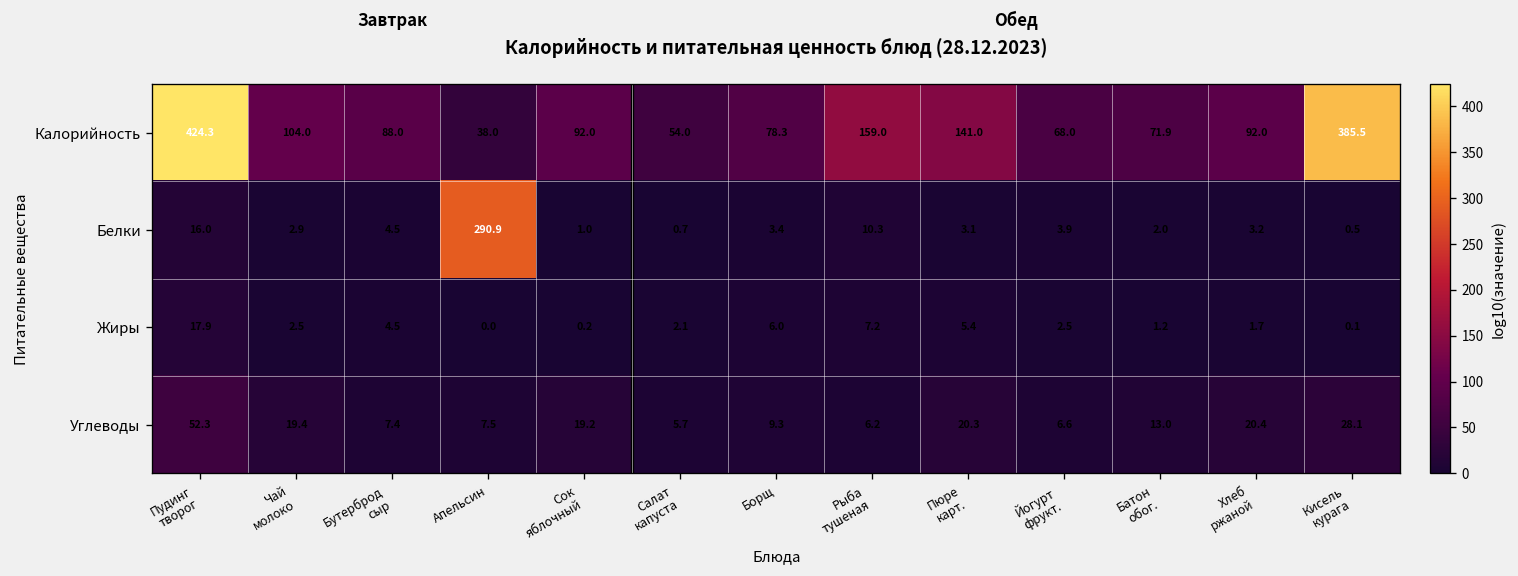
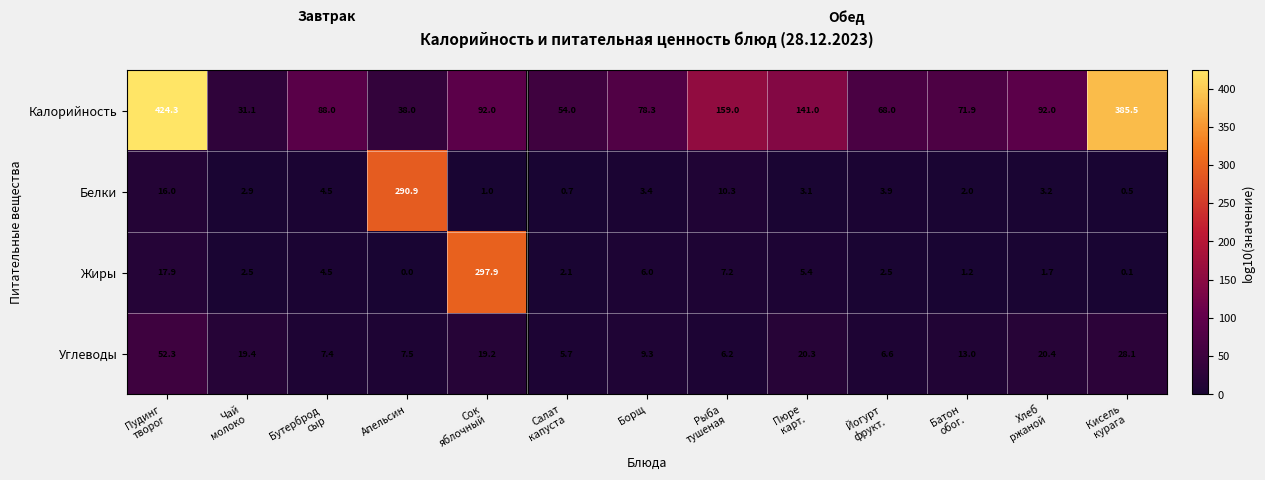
  {
    "Калорийность": {
      "Пудинг творог": 424.3,
-     "Чай молоко": 104.0,
+     "Чай молоко": 31.1,
      "Бутерброд сыр": 88.0,
      "Апельсин": 38.0,
      "Сок яблочный": 92.0,
      "Салат капуста": 54.0,
      "Борщ": 78.3,
      "Рыба тушеная": 159.0,
      "Пюре карт.": 141.0,
      "Йогурт фрукт.": 68.0,
      "Батон обог.": 71.9,
      "Хлеб ржаной": 92.0,
      "Кисель курага": 385.5
    },
    "Белки": {
      "Пудинг творог": 16.0,
      "Чай молоко": 2.9,
      "Бутерброд сыр": 4.5,
      "Апельсин": 290.9,
      "Сок яблочный": 1.0,
      "Салат капуста": 0.7,
      "Борщ": 3.4,
      "Рыба тушеная": 10.3,
      "Пюре карт.": 3.1,
      "Йогурт фрукт.": 3.9,
      "Батон обог.": 2.0,
      "Хлеб ржаной": 3.2,
      "Кисель курага": 0.5
    },
    "Жиры": {
      "Пудинг творог": 17.9,
      "Чай молоко": 2.5,
      "Бутерброд сыр": 4.5,
      "Апельсин": 0.0,
-     "Сок яблочный": 0.2,
+     "Сок яблочный": 297.9,
      "Салат капуста": 2.1,
      "Борщ": 6.0,
      "Рыба тушеная": 7.2,
      "Пюре карт.": 5.4,
      "Йогурт фрукт.": 2.5,
      "Батон обог.": 1.2,
      "Хлеб ржаной": 1.7,
      "Кисель курага": 0.1
    },
    "Углеводы": {
      "Пудинг творог": 52.3,
      "Чай молоко": 19.4,
      "Бутерброд сыр": 7.4,
      "Апельсин": 7.5,
      "Сок яблочный": 19.2,
      "Салат капуста": 5.7,
      "Борщ": 9.3,
      "Рыба тушеная": 6.2,
      "Пюре карт.": 20.3,
      "Йогурт фрукт.": 6.6,
      "Батон обог.": 13.0,
      "Хлеб ржаной": 20.4,
      "Кисель курага": 28.1
    }
  }
